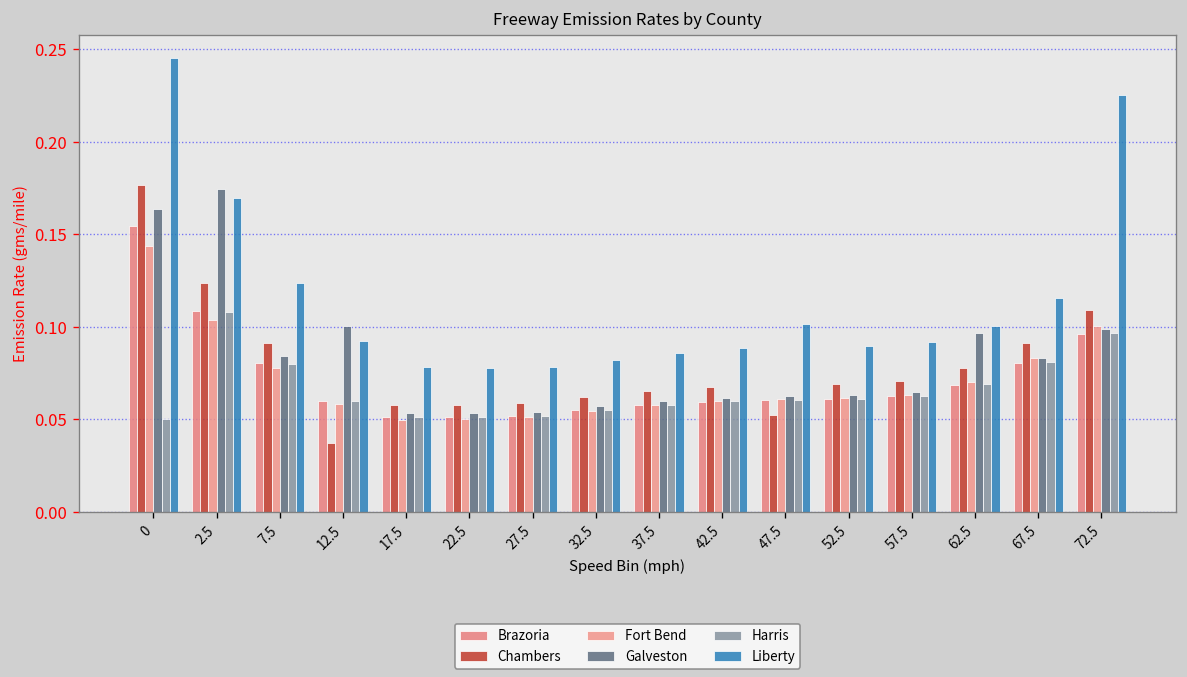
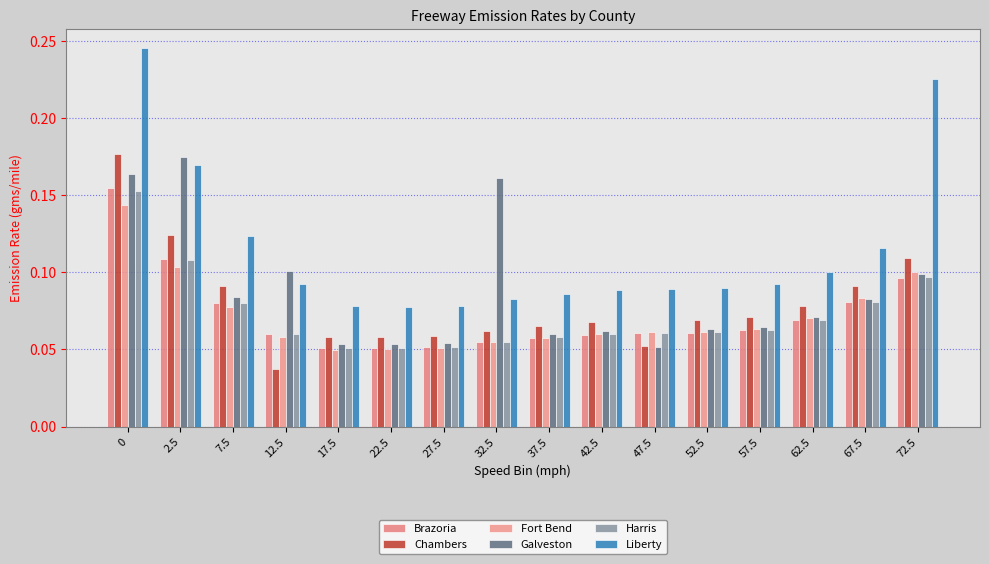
  {
    "Chambers": {
      "0": 0.177,
      "2.5": 0.124,
      "7.5": 0.091,
      "12.5": 0.037,
      "17.5": 0.058,
      "22.5": 0.058,
      "27.5": 0.059,
      "32.5": 0.062,
      "37.5": 0.065,
      "42.5": 0.067,
      "47.5": 0.052,
      "52.5": 0.069,
      "57.5": 0.071,
      "62.5": 0.078,
      "67.5": 0.091,
      "72.5": 0.109
    },
    "Galveston": {
      "0": 0.164,
      "2.5": 0.175,
      "7.5": 0.084,
      "12.5": 0.100,
      "17.5": 0.053,
      "22.5": 0.053,
      "27.5": 0.054,
-     "32.5": 0.057,
+     "32.5": 0.161,
      "37.5": 0.060,
      "42.5": 0.062,
-     "47.5": 0.063,
+     "47.5": 0.052,
      "52.5": 0.063,
      "57.5": 0.065,
-     "62.5": 0.096,
+     "62.5": 0.071,
      "67.5": 0.083,
      "72.5": 0.099
    },
    "Harris": {
-     "0": 0.050,
+     "0": 0.153,
      "2.5": 0.108,
      "7.5": 0.080,
      "12.5": 0.060,
      "17.5": 0.051,
      "22.5": 0.051,
      "27.5": 0.052,
      "32.5": 0.055,
      "37.5": 0.058,
      "42.5": 0.060,
      "47.5": 0.061,
      "52.5": 0.061,
      "57.5": 0.063,
      "62.5": 0.069,
      "67.5": 0.081,
      "72.5": 0.097
    },
    "Liberty": {
      "0": 0.245,
      "2.5": 0.170,
      "7.5": 0.124,
      "12.5": 0.093,
      "17.5": 0.078,
      "22.5": 0.078,
      "27.5": 0.078,
      "32.5": 0.082,
      "37.5": 0.086,
      "42.5": 0.088,
-     "47.5": 0.102,
+     "47.5": 0.089,
      "52.5": 0.090,
      "57.5": 0.092,
      "62.5": 0.100,
      "67.5": 0.116,
      "72.5": 0.225
    }
  }
